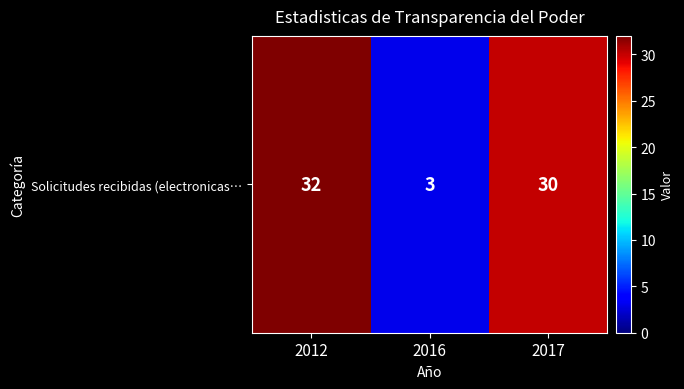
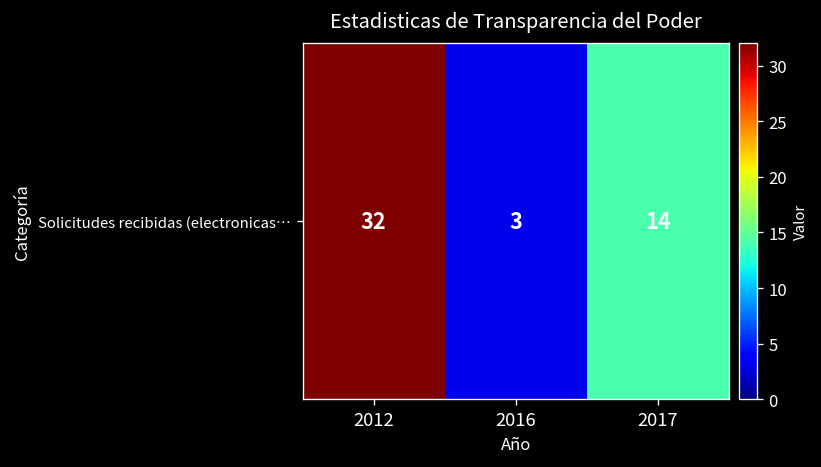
  {
    "Solicitudes recibidas (electronicas…": {
      "2012": 32,
      "2016": 3,
-     "2017": 30
+     "2017": 14
    }
  }
